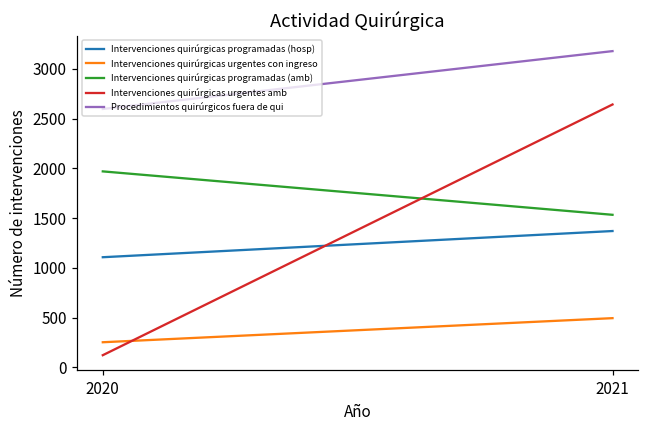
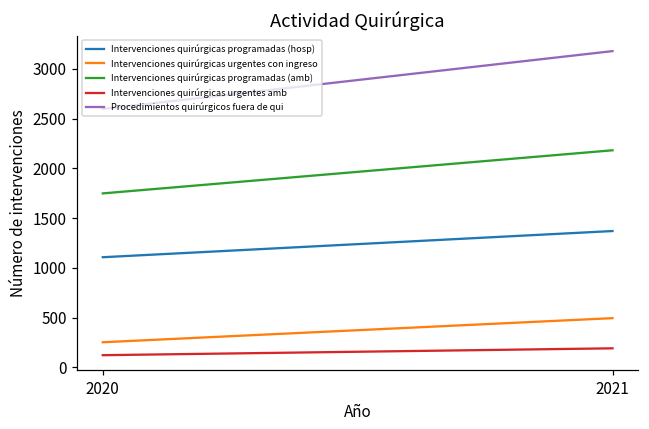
  {
    "Intervenciones quirúrgicas programadas (hosp)": {
      "2020": 1100,
      "2021": 1400
    },
    "Intervenciones quirúrgicas urgentes con ingreso": {
      "2020": 300,
      "2021": 500
    },
    "Intervenciones quirúrgicas programadas (amb)": {
-     "2020": 2000,
-     "2021": 1500
+     "2020": 1700,
+     "2021": 2200
    },
    "Intervenciones quirúrgicas urgentes amb": {
      "2020": 100,
-     "2021": 2600
+     "2021": 200
    },
    "Procedimientos quirúrgicos fuera de qui": {
      "2021": 3200
    }
  }
